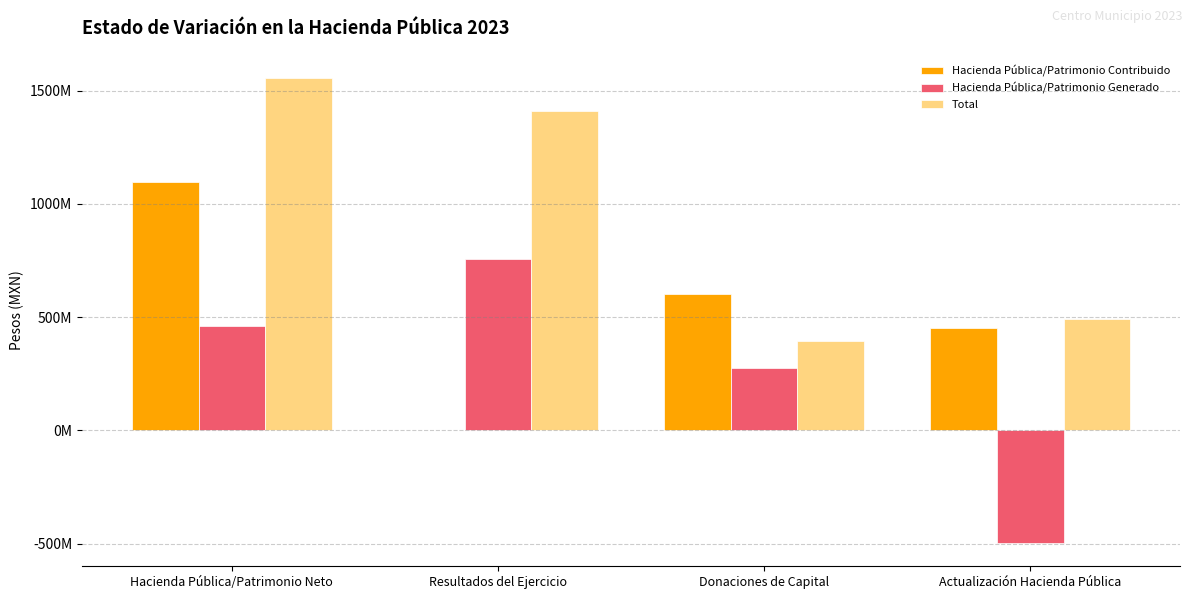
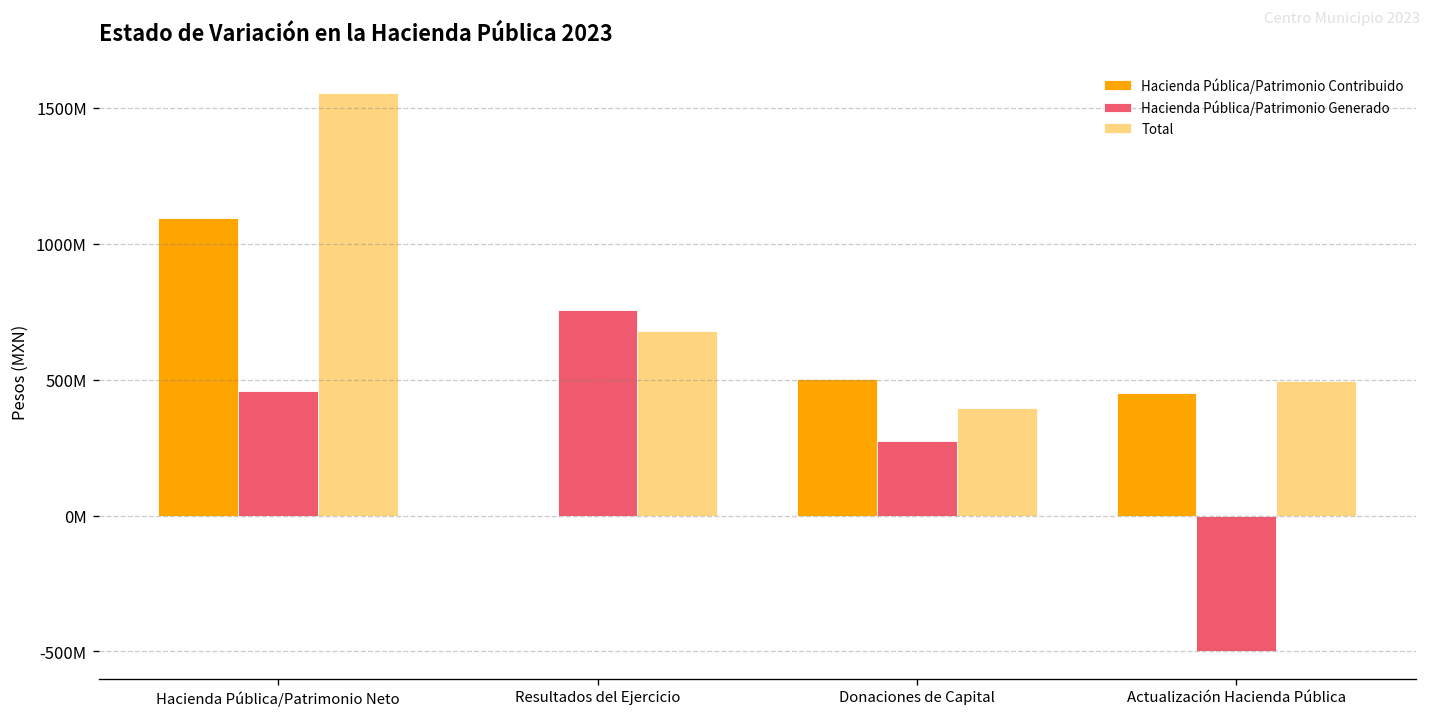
  {
    "Hacienda Pública/Patrimonio Contribuido": {
      "Hacienda Pública/Patrimonio Neto": 1100000000,
      "Resultados del Ejercicio": 0,
-     "Donaciones de Capital": 600000000,
+     "Donaciones de Capital": 500000000,
      "Actualización Hacienda Pública": 450000000
    },
    "Hacienda Pública/Patrimonio Generado": {
      "Hacienda Pública/Patrimonio Neto": 460000000,
      "Resultados del Ejercicio": 760000000,
      "Donaciones de Capital": 280000000,
      "Actualización Hacienda Pública": -500000000
    },
    "Total": {
      "Hacienda Pública/Patrimonio Neto": 1560000000,
-     "Resultados del Ejercicio": 1410000000,
+     "Resultados del Ejercicio": 680000000,
      "Donaciones de Capital": 390000000,
      "Actualización Hacienda Pública": 490000000
    }
  }
